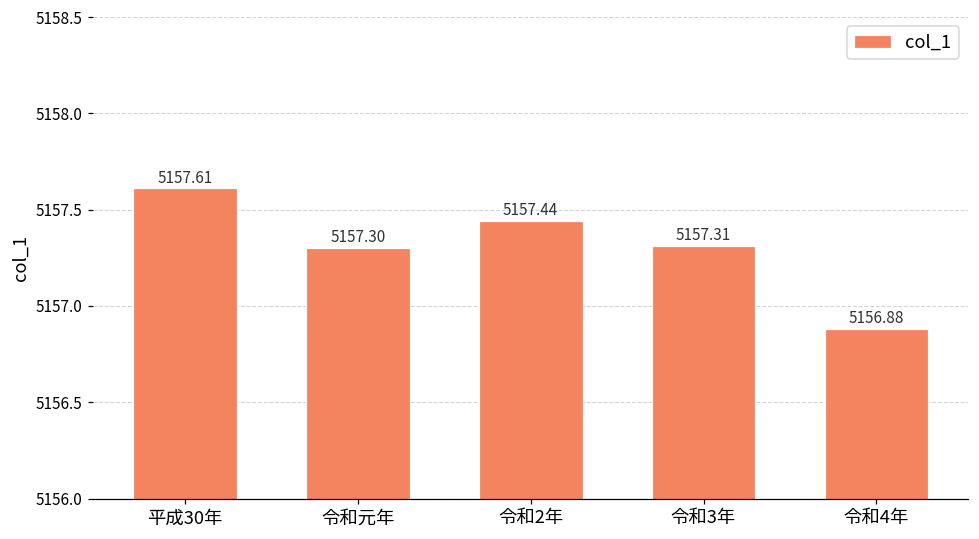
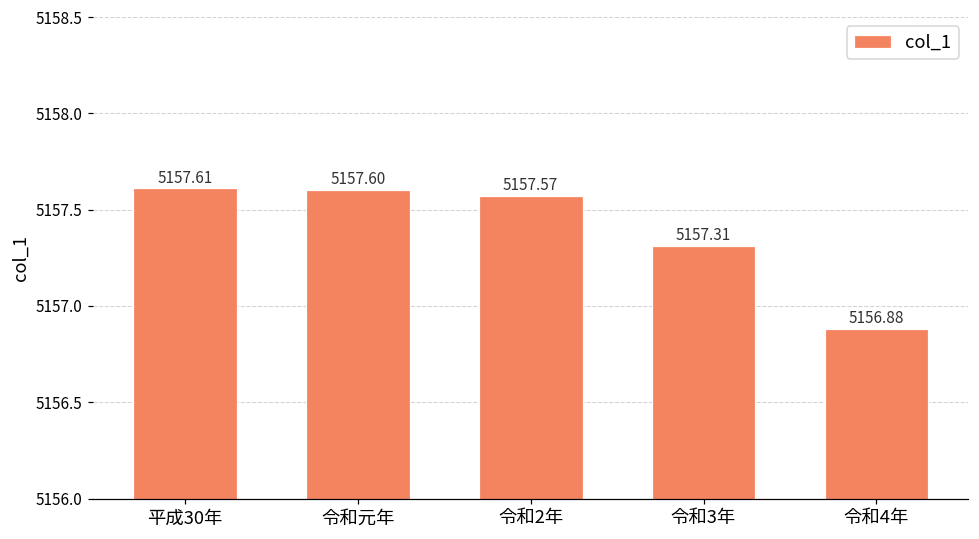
  {
    "平成30年": 5157.61,
-   "令和元年": 5157.30,
-   "令和2年": 5157.44,
+   "令和元年": 5157.60,
+   "令和2年": 5157.57,
    "令和3年": 5157.31,
    "令和4年": 5156.88
  }
